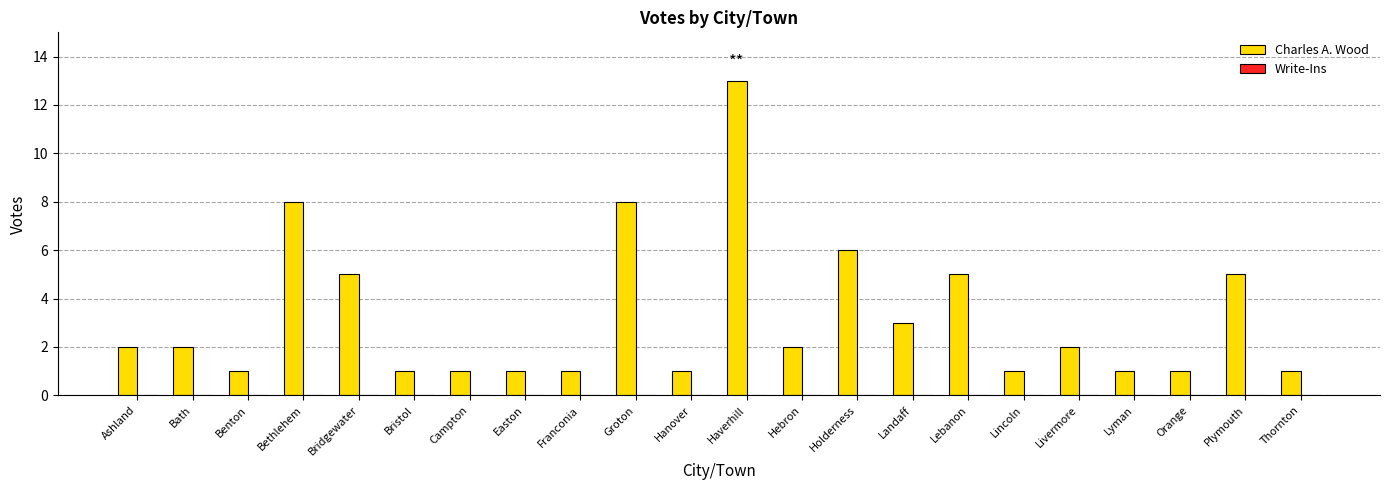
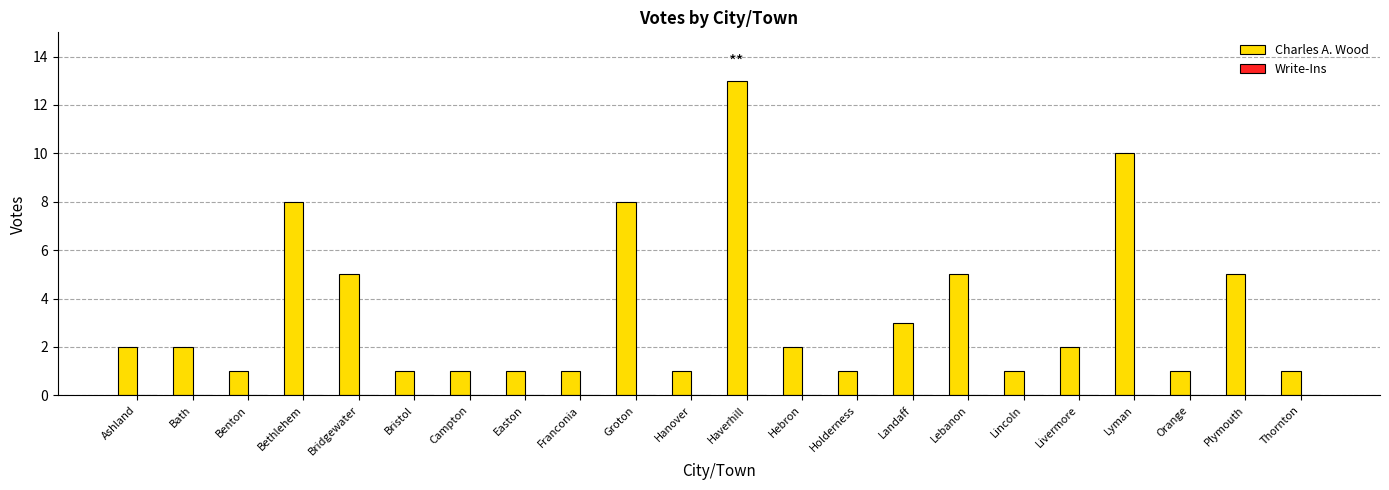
  {
    "Charles A. Wood": {
      "Ashland": 2,
      "Bath": 2,
      "Benton": 1,
      "Bethlehem": 8,
      "Bridgewater": 5,
      "Bristol": 1,
      "Campton": 1,
      "Easton": 1,
      "Franconia": 1,
      "Groton": 8,
      "Hanover": 1,
      "Haverhill": 13,
      "Hebron": 2,
-     "Holderness": 6,
+     "Holderness": 1,
      "Landaff": 3,
      "Lebanon": 5,
      "Lincoln": 1,
      "Livermore": 2,
-     "Lyman": 1,
+     "Lyman": 10,
      "Orange": 1,
      "Plymouth": 5,
      "Thornton": 1
    },
    "Write-Ins": {
      "Ashland": 0,
      "Bath": 0,
      "Benton": 0,
      "Bethlehem": 0,
      "Bridgewater": 0,
      "Bristol": 0,
      "Campton": 0,
      "Easton": 0,
      "Franconia": 0,
      "Groton": 0,
      "Hanover": 0,
      "Haverhill": 0,
      "Hebron": 0,
      "Holderness": 0,
      "Landaff": 0,
      "Lebanon": 0,
      "Lincoln": 0,
      "Livermore": 0,
      "Lyman": 0,
      "Orange": 0,
      "Plymouth": 0,
      "Thornton": 0
    }
  }
